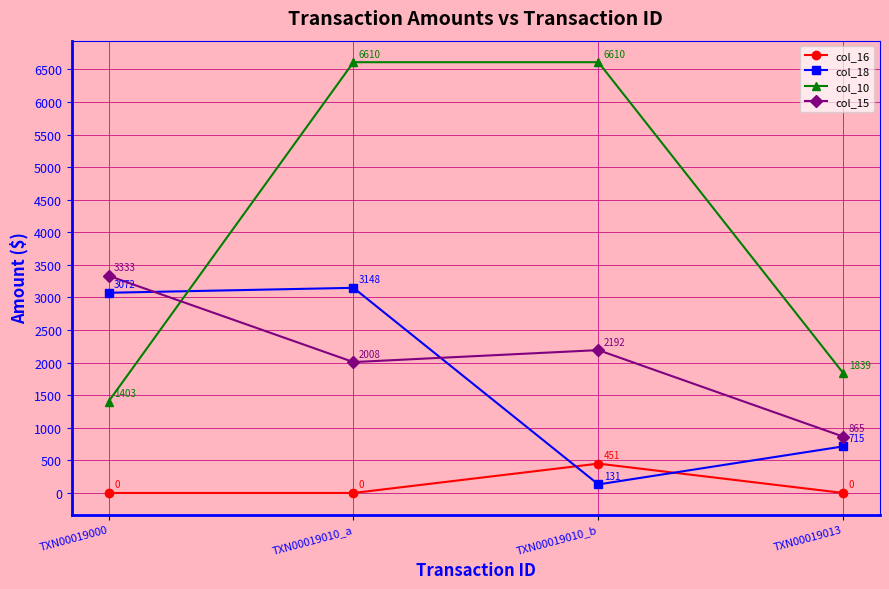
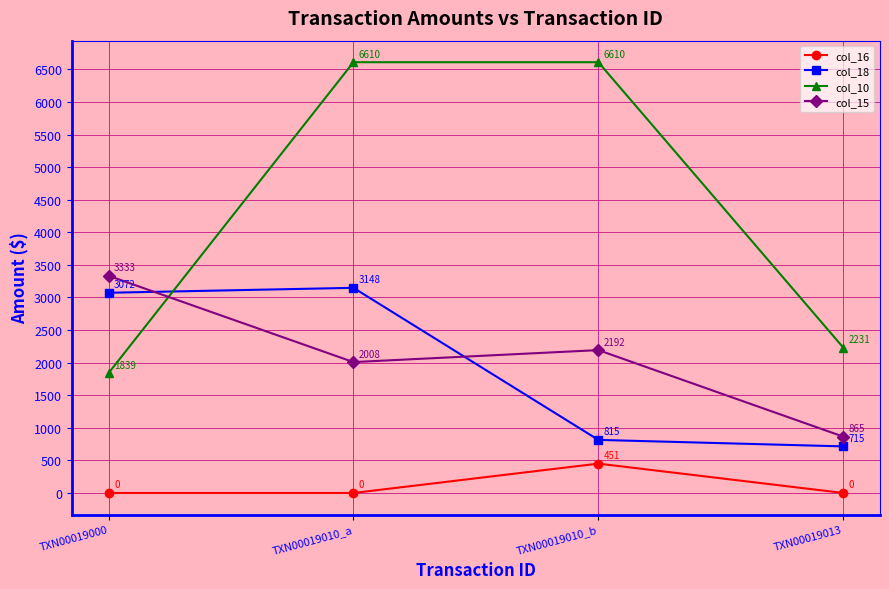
  {
    "col_16": {
      "TXN00019000": 0,
      "TXN00019010_a": 0,
      "TXN00019010_b": 451,
      "TXN00019013": 0
    },
    "col_18": {
      "TXN00019000": 3072,
      "TXN00019010_a": 3148,
-     "TXN00019010_b": 131,
+     "TXN00019010_b": 815,
      "TXN00019013": 715
    },
    "col_10": {
-     "TXN00019000": 1403,
+     "TXN00019000": 1839,
      "TXN00019010_a": 6610,
      "TXN00019010_b": 6610,
-     "TXN00019013": 1839
+     "TXN00019013": 2231
    },
    "col_15": {
      "TXN00019000": 3333,
      "TXN00019010_a": 2008,
      "TXN00019010_b": 2192,
      "TXN00019013": 865
    }
  }
